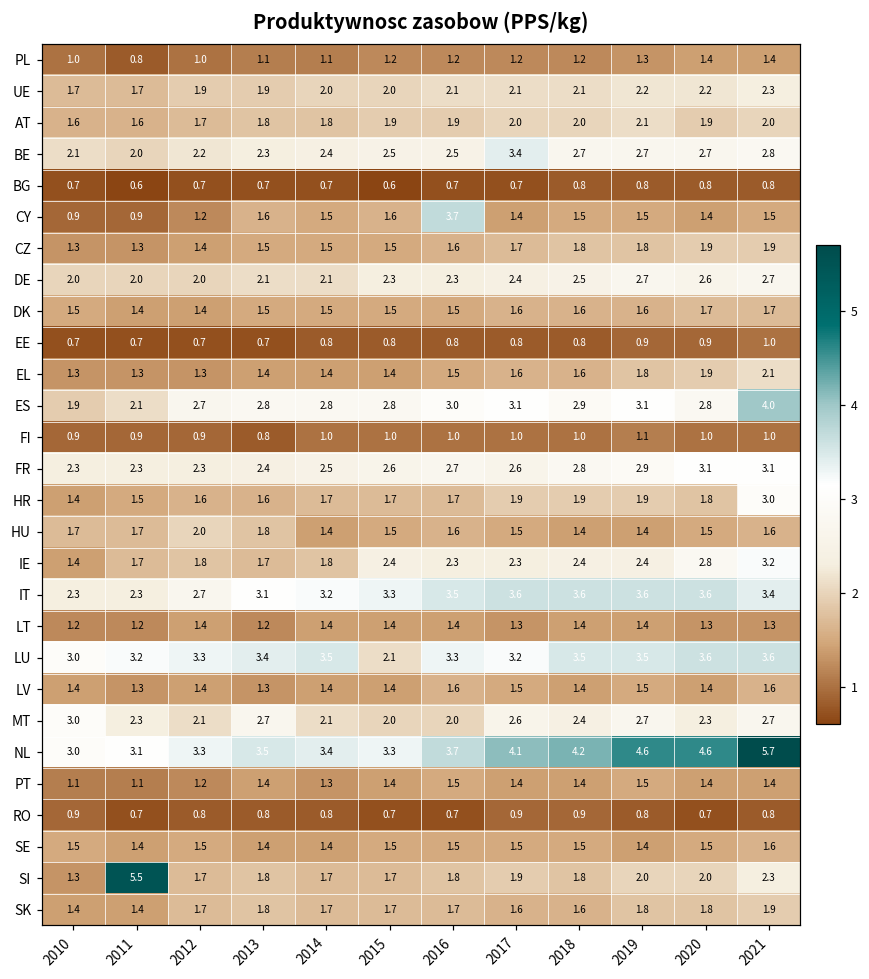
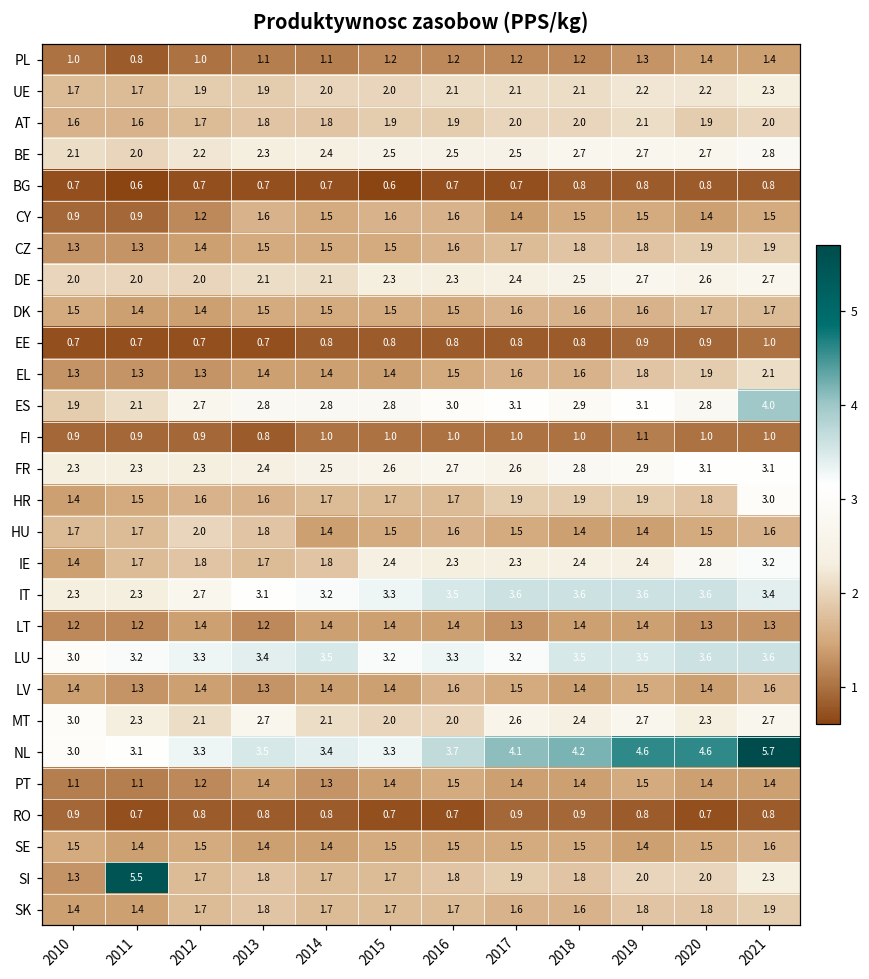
  {
    "BE": {
      "2010": 2.1,
      "2011": 2.0,
      "2012": 2.2,
      "2013": 2.3,
      "2014": 2.4,
      "2015": 2.5,
      "2016": 2.5,
-     "2017": 3.4,
+     "2017": 2.5,
      "2018": 2.7,
      "2019": 2.7,
      "2020": 2.7,
      "2021": 2.8
    },
    "CY": {
      "2010": 0.9,
      "2011": 0.9,
      "2012": 1.2,
      "2013": 1.6,
      "2014": 1.5,
      "2015": 1.6,
-     "2016": 3.7,
+     "2016": 1.6,
      "2017": 1.4,
      "2018": 1.5,
      "2019": 1.5,
      "2020": 1.4,
      "2021": 1.5
    },
    "LU": {
      "2010": 3.0,
      "2011": 3.2,
      "2012": 3.3,
      "2013": 3.4,
-     "2015": 2.1,
+     "2015": 3.2,
      "2016": 3.3,
      "2017": 3.2,
      "2020": 3.6,
      "2021": 3.6
    }
  }
